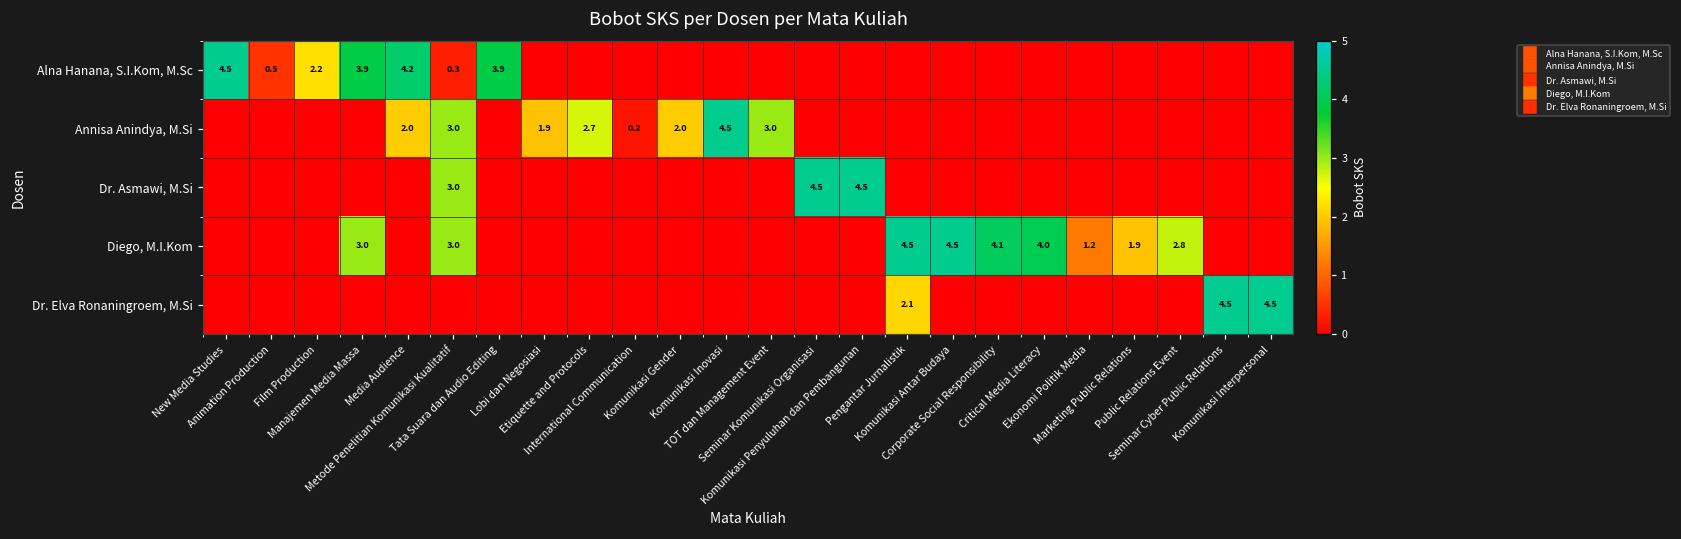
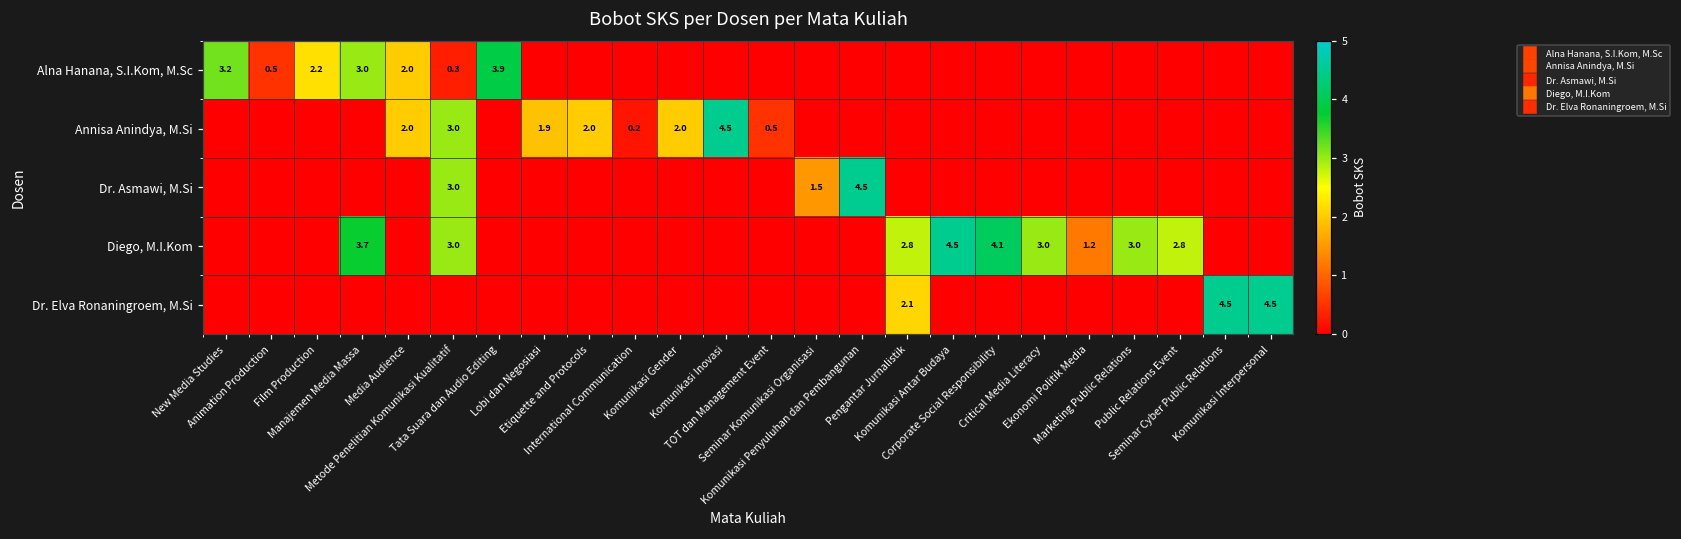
  {
    "Alna Hanana, S.I.Kom, M.Sc": {
-     "New Media Studies": 4.5,
+     "New Media Studies": 3.2,
      "Animation Production": 0.5,
      "Film Production": 2.2,
-     "Manajemen Media Massa": 3.9,
-     "Media Audience": 4.2,
+     "Manajemen Media Massa": 3.0,
+     "Media Audience": 2.0,
      "Metode Penelitian Komunikasi Kualitatif": 0.3,
      "Tata Suara dan Audio Editing": 3.9
    },
    "Annisa Anindya, M.Si": {
      "Media Audience": 2.0,
      "Metode Penelitian Komunikasi Kualitatif": 3.0,
      "Lobi dan Negosiasi": 1.9,
-     "Etiquette and Protocols": 2.7,
+     "Etiquette and Protocols": 2.0,
      "International Communication": 0.2,
      "Komunikasi Gender": 2.0,
      "Komunikasi Inovasi": 4.5,
-     "TOT dan Management Event": 3.0
+     "TOT dan Management Event": 0.5
    },
    "Dr. Asmawi, M.Si": {
      "Metode Penelitian Komunikasi Kualitatif": 3.0,
-     "Seminar Komunikasi Organisasi": 4.5,
+     "Seminar Komunikasi Organisasi": 1.5,
      "Komunikasi Penyuluhan dan Pembangunan": 4.5
    },
    "Diego, M.I.Kom": {
-     "Manajemen Media Massa": 3.0,
+     "Manajemen Media Massa": 3.7,
      "Metode Penelitian Komunikasi Kualitatif": 3.0,
-     "Pengantar Jurnalistik": 4.5,
+     "Pengantar Jurnalistik": 2.8,
      "Komunikasi Antar Budaya": 4.5,
      "Corporate Social Responsibility": 4.1,
-     "Critical Media Literacy": 4.0,
+     "Critical Media Literacy": 3.0,
      "Ekonomi Politik Media": 1.2,
-     "Marketing Public Relations": 1.9,
+     "Marketing Public Relations": 3.0,
      "Public Relations Event": 2.8
    },
    "Dr. Elva Ronaningroem, M.Si": {
      "Pengantar Jurnalistik": 2.1,
      "Seminar Cyber Public Relations": 4.5,
      "Komunikasi Interpersonal": 4.5
    }
  }
